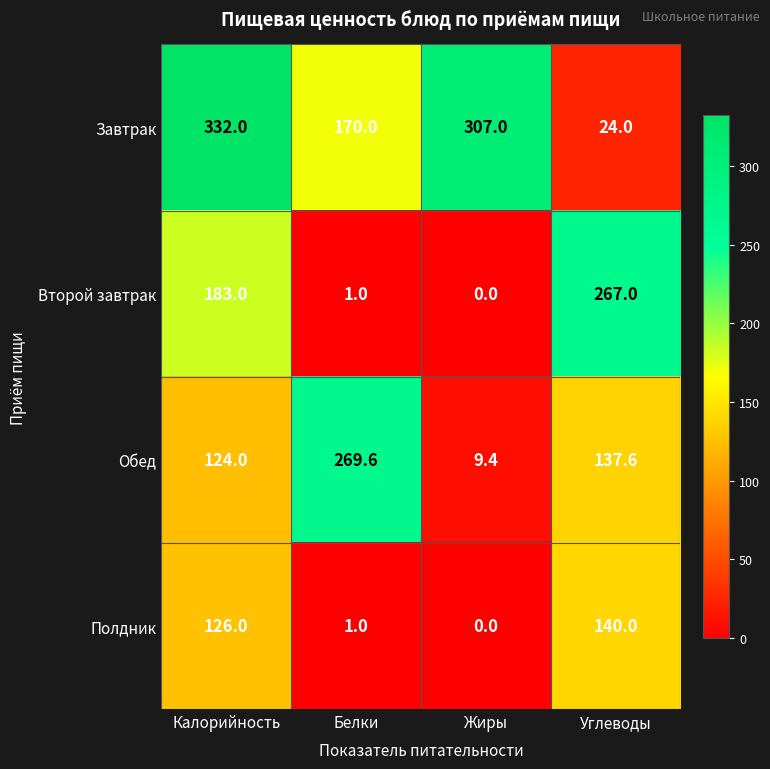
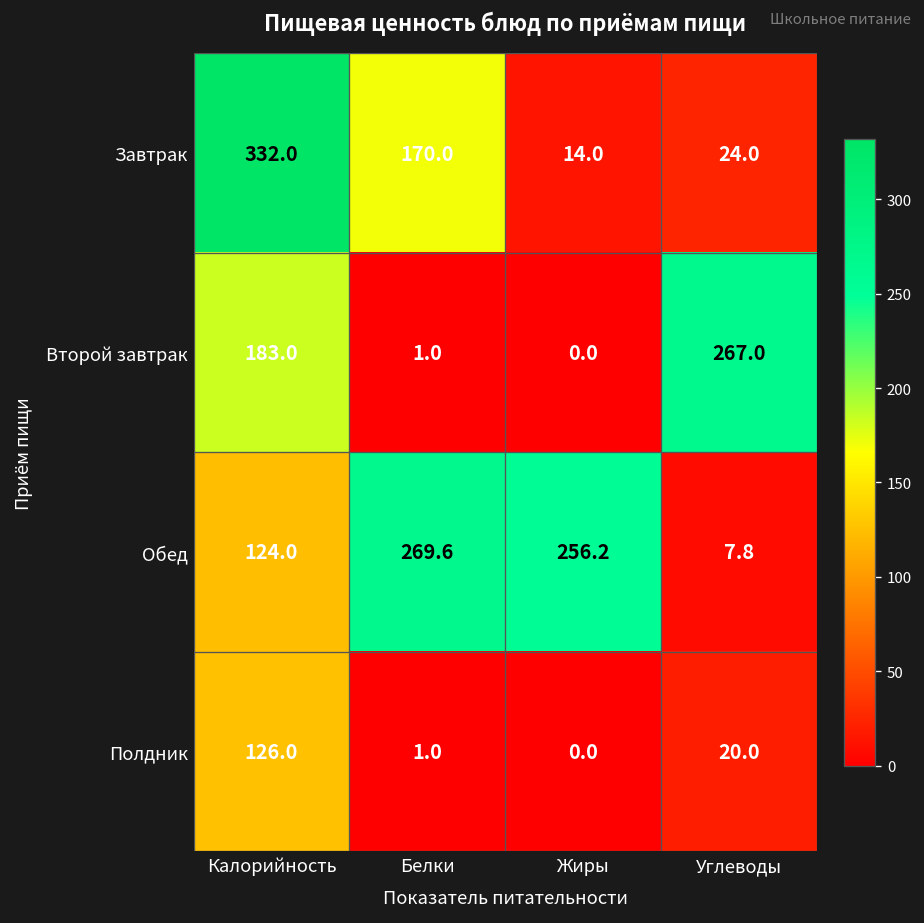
  {
    "Завтрак": {
      "Калорийность": 332.0,
      "Белки": 170.0,
-     "Жиры": 307.0,
+     "Жиры": 14.0,
      "Углеводы": 24.0
    },
    "Второй завтрак": {
      "Калорийность": 183.0,
      "Белки": 1.0,
      "Жиры": 0.0,
      "Углеводы": 267.0
    },
    "Обед": {
      "Калорийность": 124.0,
      "Белки": 269.6,
-     "Жиры": 9.4,
-     "Углеводы": 137.6
+     "Жиры": 256.2,
+     "Углеводы": 7.8
    },
    "Полдник": {
      "Калорийность": 126.0,
      "Белки": 1.0,
      "Жиры": 0.0,
-     "Углеводы": 140.0
+     "Углеводы": 20.0
    }
  }
